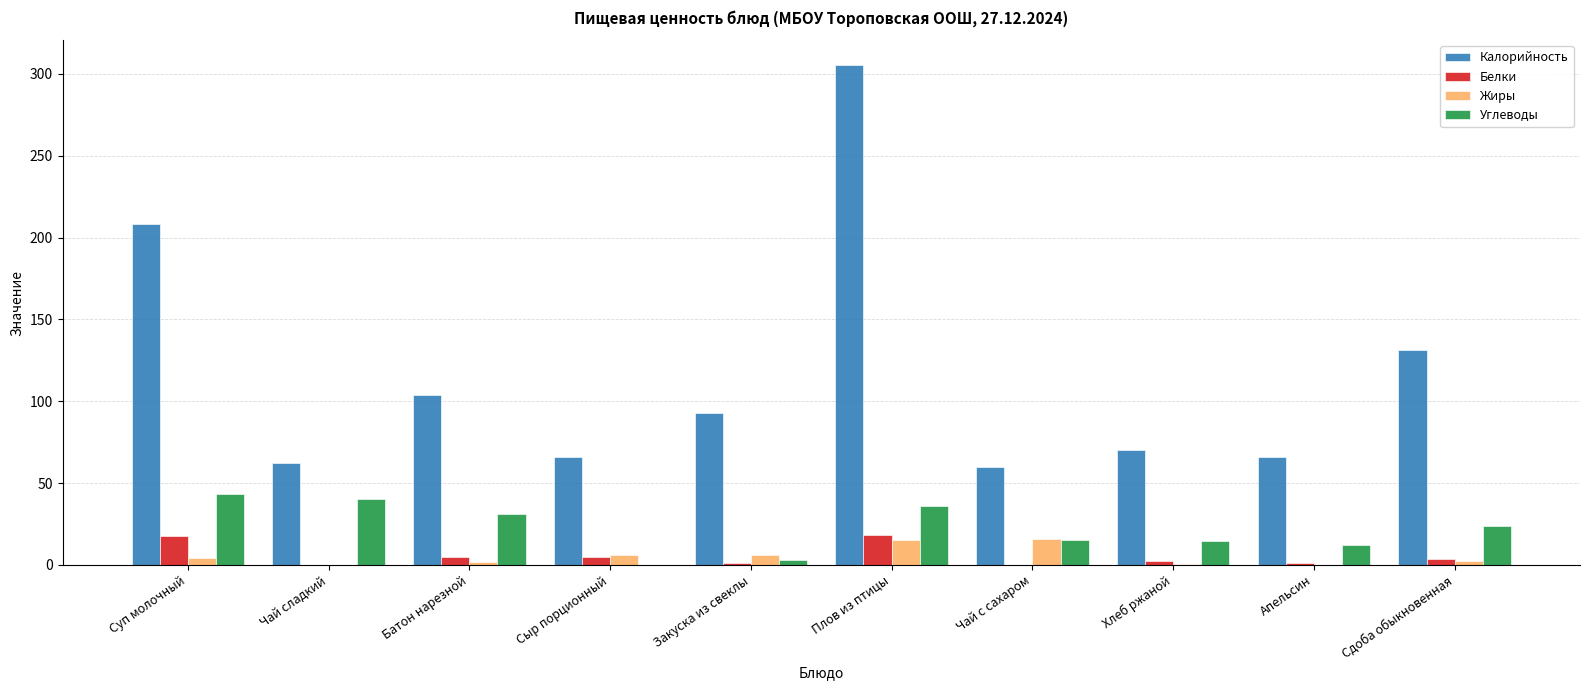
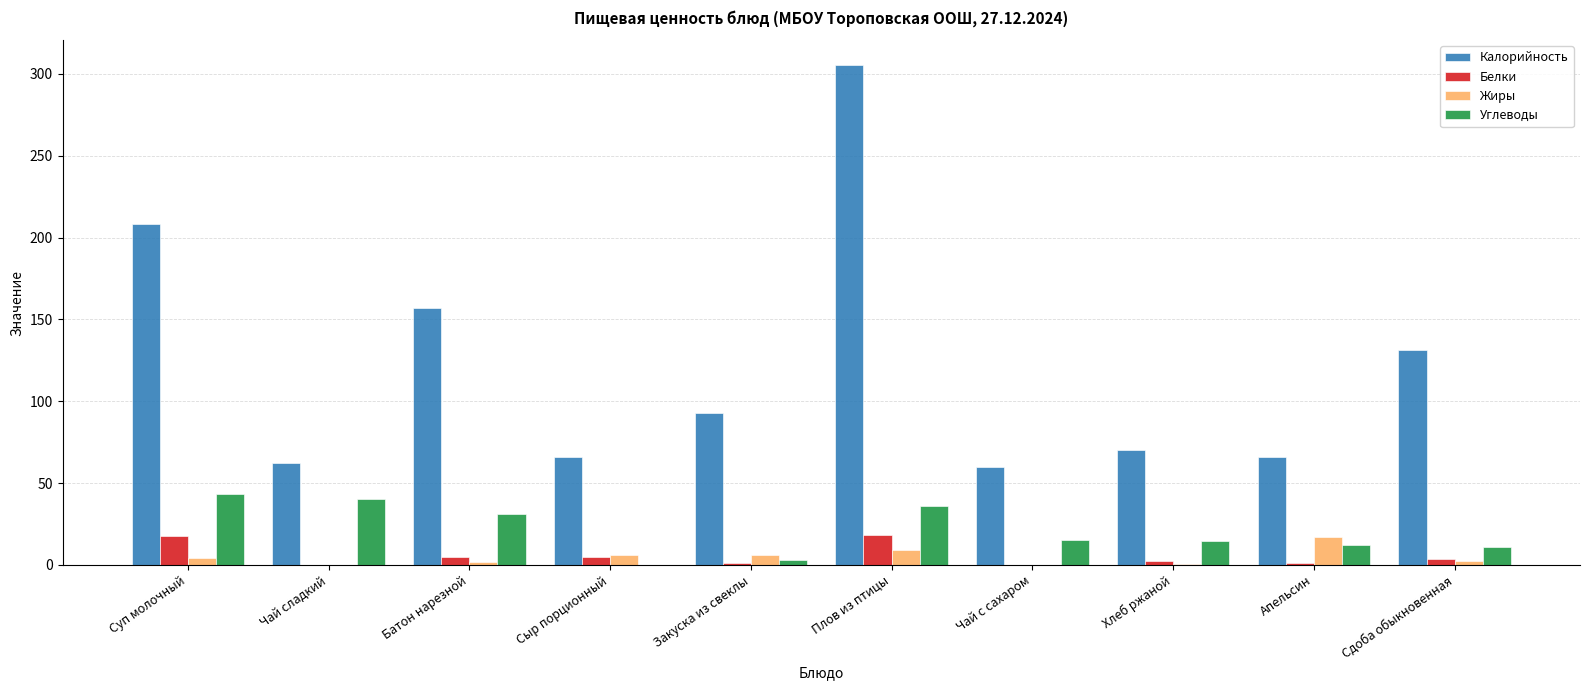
  {
    "Калорийность": {
      "Суп молочный": 208,
      "Чай сладкий": 62,
-     "Батон нарезной": 104,
+     "Батон нарезной": 157,
      "Сыр порционный": 66,
      "Закуска из свеклы": 93,
      "Плов из птицы": 305,
      "Чай с сахаром": 60,
      "Хлеб ржаной": 70,
      "Апельсин": 66,
      "Сдоба обыкновенная": 131
    },
    "Белки": {
      "Суп молочный": 18,
      "Батон нарезной": 5,
      "Сыр порционный": 5,
      "Плов из птицы": 18,
      "Хлеб ржаной": 2,
      "Сдоба обыкновенная": 4
    },
    "Жиры": {
      "Суп молочный": 4,
      "Чай сладкий": 0,
      "Батон нарезной": 2,
      "Сыр порционный": 6,
      "Закуска из свеклы": 6,
-     "Плов из птицы": 15,
-     "Чай с сахаром": 16,
-     "Апельсин": 0,
+     "Плов из птицы": 9,
+     "Чай с сахаром": 0,
+     "Апельсин": 17,
      "Сдоба обыкновенная": 2
    },
    "Углеводы": {
      "Суп молочный": 43,
      "Чай сладкий": 40,
      "Батон нарезной": 31,
      "Сыр порционный": 0,
      "Закуска из свеклы": 3,
      "Плов из птицы": 36,
      "Чай с сахаром": 15,
      "Хлеб ржаной": 14,
      "Апельсин": 12,
-     "Сдоба обыкновенная": 24
+     "Сдоба обыкновенная": 11
    }
  }
